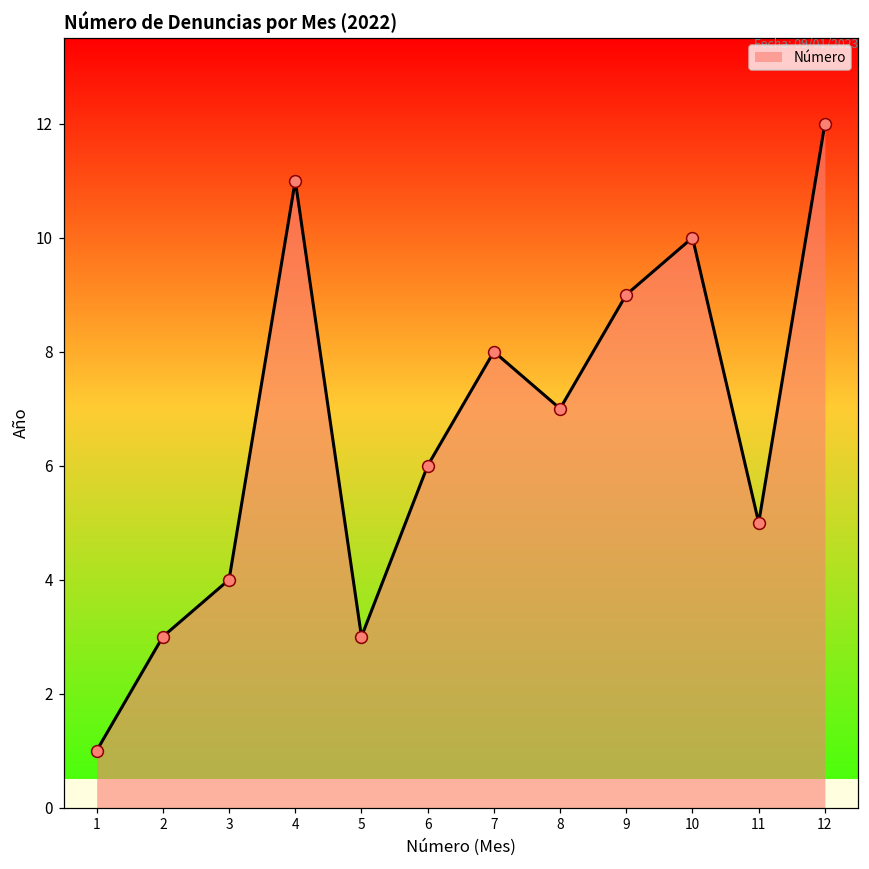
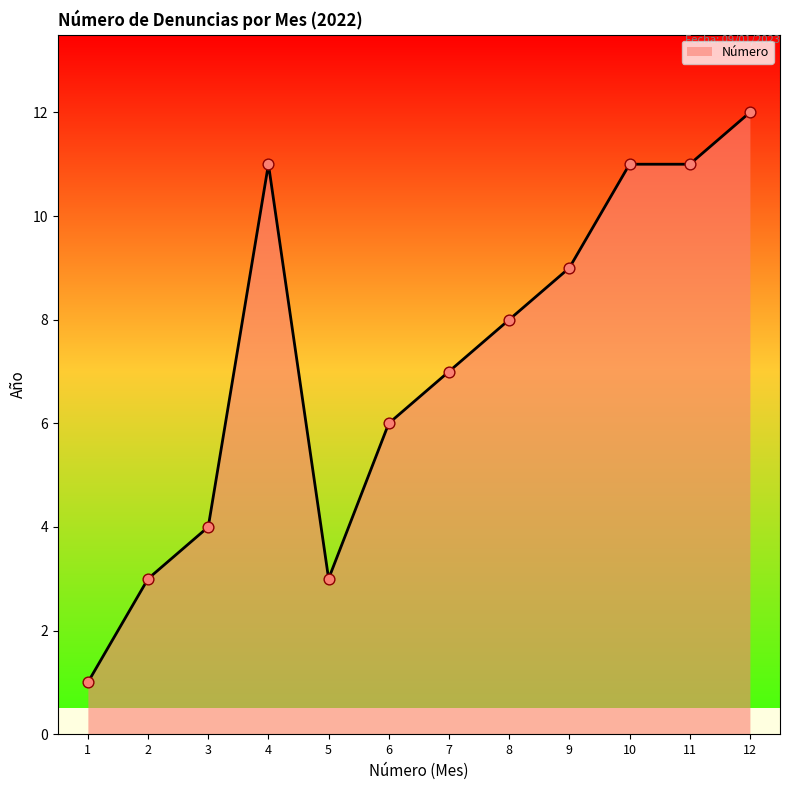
  {
    "1": 1,
    "2": 3,
    "3": 4,
    "4": 11,
    "5": 3,
    "6": 6,
-   "7": 8,
-   "8": 7,
+   "7": 7,
+   "8": 8,
    "9": 9,
-   "10": 10,
-   "11": 5,
+   "10": 11,
+   "11": 11,
    "12": 12
  }
